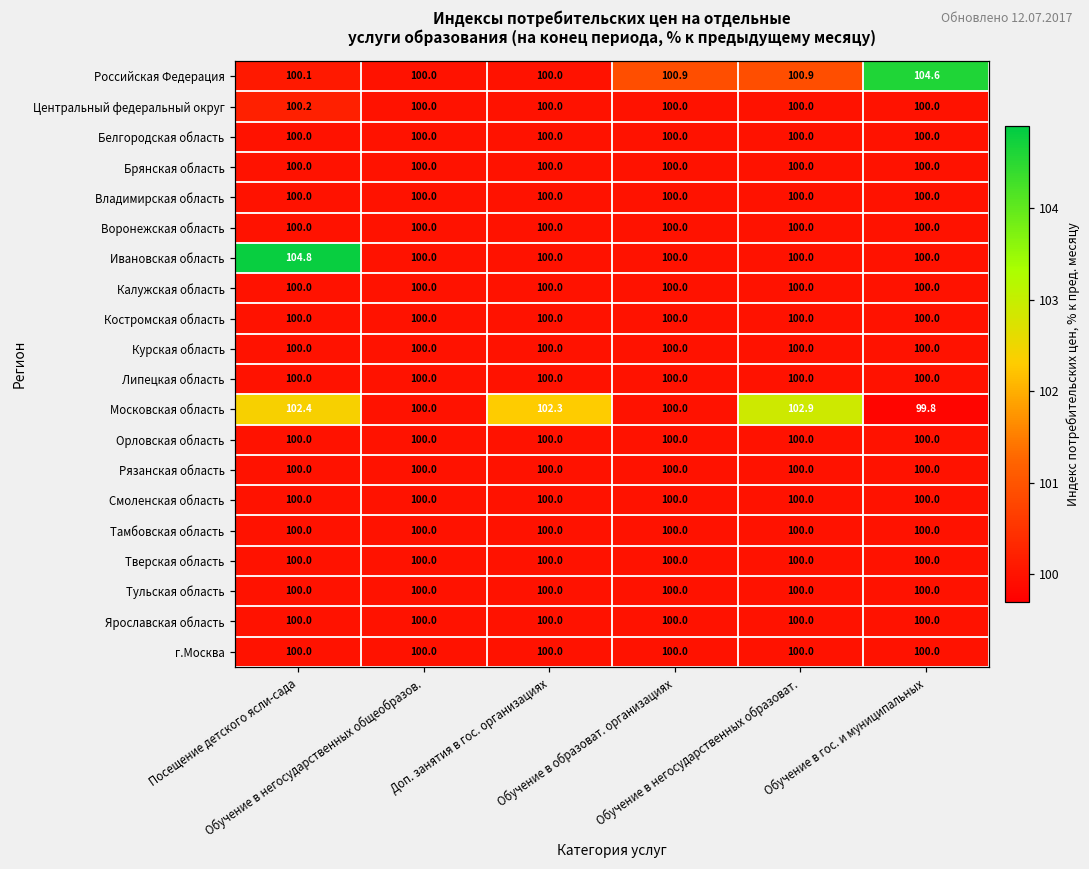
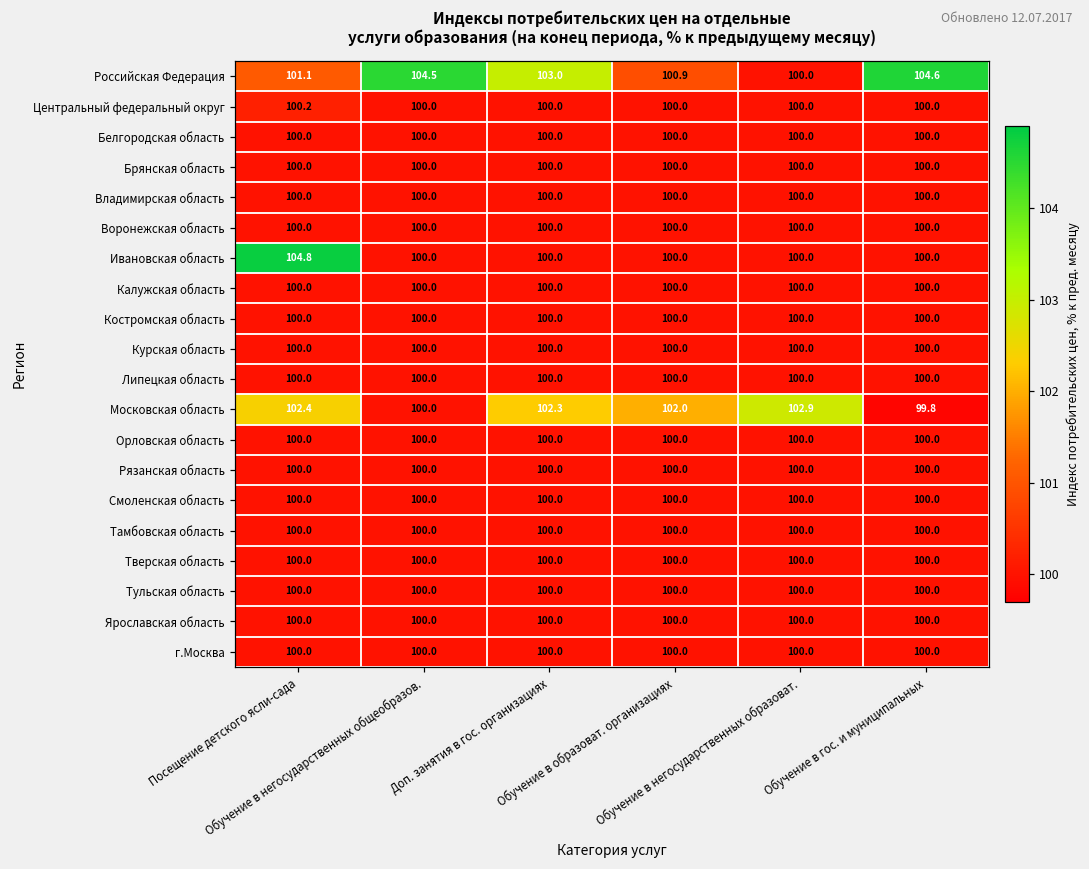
  {
    "Российская Федеpация": {
-     "Посещение детского ясли-сада": 100.1,
-     "Обучение в негосударственных общеобразов.": 100.0,
-     "Доп. занятия в гос. организациях": 100.0,
+     "Посещение детского ясли-сада": 101.1,
+     "Обучение в негосударственных общеобразов.": 104.5,
+     "Доп. занятия в гос. организациях": 103.0,
      "Обучение в образоват. организациях": 100.9,
-     "Обучение в негосударственных образоват.": 100.9,
+     "Обучение в негосударственных образоват.": 100.0,
      "Обучение в гос. и муниципальных": 104.6
    },
    "Центральный федеральный округ": {
      "Посещение детского ясли-сада": 100.2,
      "Обучение в негосударственных общеобразов.": 100.0,
      "Доп. занятия в гос. организациях": 100.0,
      "Обучение в образоват. организациях": 100.0,
      "Обучение в негосударственных образоват.": 100.0,
      "Обучение в гос. и муниципальных": 100.0
    },
    "Белгородская область": {
      "Посещение детского ясли-сада": 100.0,
      "Обучение в негосударственных общеобразов.": 100.0,
      "Доп. занятия в гос. организациях": 100.0,
      "Обучение в образоват. организациях": 100.0,
      "Обучение в негосударственных образоват.": 100.0,
      "Обучение в гос. и муниципальных": 100.0
    },
    "Брянская область": {
      "Посещение детского ясли-сада": 100.0,
      "Обучение в негосударственных общеобразов.": 100.0,
      "Доп. занятия в гос. организациях": 100.0,
      "Обучение в образоват. организациях": 100.0,
      "Обучение в негосударственных образоват.": 100.0,
      "Обучение в гос. и муниципальных": 100.0
    },
    "Владимирская область": {
      "Посещение детского ясли-сада": 100.0,
      "Обучение в негосударственных общеобразов.": 100.0,
      "Доп. занятия в гос. организациях": 100.0,
      "Обучение в образоват. организациях": 100.0,
      "Обучение в негосударственных образоват.": 100.0,
      "Обучение в гос. и муниципальных": 100.0
    },
    "Воронежская область": {
      "Посещение детского ясли-сада": 100.0,
      "Обучение в негосударственных общеобразов.": 100.0,
      "Доп. занятия в гос. организациях": 100.0,
      "Обучение в образоват. организациях": 100.0,
      "Обучение в негосударственных образоват.": 100.0,
      "Обучение в гос. и муниципальных": 100.0
    },
    "Ивановская область": {
      "Посещение детского ясли-сада": 104.8,
      "Обучение в негосударственных общеобразов.": 100.0,
      "Доп. занятия в гос. организациях": 100.0,
      "Обучение в образоват. организациях": 100.0,
      "Обучение в негосударственных образоват.": 100.0,
      "Обучение в гос. и муниципальных": 100.0
    },
    "Калужская область": {
      "Посещение детского ясли-сада": 100.0,
      "Обучение в негосударственных общеобразов.": 100.0,
      "Доп. занятия в гос. организациях": 100.0,
      "Обучение в образоват. организациях": 100.0,
      "Обучение в негосударственных образоват.": 100.0,
      "Обучение в гос. и муниципальных": 100.0
    },
    "Костромская область": {
      "Посещение детского ясли-сада": 100.0,
      "Обучение в негосударственных общеобразов.": 100.0,
      "Доп. занятия в гос. организациях": 100.0,
      "Обучение в образоват. организациях": 100.0,
      "Обучение в негосударственных образоват.": 100.0,
      "Обучение в гос. и муниципальных": 100.0
    },
    "Курская область": {
      "Посещение детского ясли-сада": 100.0,
      "Обучение в негосударственных общеобразов.": 100.0,
      "Доп. занятия в гос. организациях": 100.0,
      "Обучение в образоват. организациях": 100.0,
      "Обучение в негосударственных образоват.": 100.0,
      "Обучение в гос. и муниципальных": 100.0
    },
    "Липецкая область": {
      "Посещение детского ясли-сада": 100.0,
      "Обучение в негосударственных общеобразов.": 100.0,
      "Доп. занятия в гос. организациях": 100.0,
      "Обучение в образоват. организациях": 100.0,
      "Обучение в негосударственных образоват.": 100.0,
      "Обучение в гос. и муниципальных": 100.0
    },
    "Московская область": {
      "Посещение детского ясли-сада": 102.4,
      "Обучение в негосударственных общеобразов.": 100.0,
      "Доп. занятия в гос. организациях": 102.3,
-     "Обучение в образоват. организациях": 100.0,
+     "Обучение в образоват. организациях": 102.0,
      "Обучение в негосударственных образоват.": 102.9,
      "Обучение в гос. и муниципальных": 99.8
    },
    "Орловская область": {
      "Посещение детского ясли-сада": 100.0,
      "Обучение в негосударственных общеобразов.": 100.0,
      "Доп. занятия в гос. организациях": 100.0,
      "Обучение в образоват. организациях": 100.0,
      "Обучение в негосударственных образоват.": 100.0,
      "Обучение в гос. и муниципальных": 100.0
    },
    "Рязанская область": {
      "Посещение детского ясли-сада": 100.0,
      "Обучение в негосударственных общеобразов.": 100.0,
      "Доп. занятия в гос. организациях": 100.0,
      "Обучение в образоват. организациях": 100.0,
      "Обучение в негосударственных образоват.": 100.0,
      "Обучение в гос. и муниципальных": 100.0
    },
    "Смоленская область": {
      "Посещение детского ясли-сада": 100.0,
      "Обучение в негосударственных общеобразов.": 100.0,
      "Доп. занятия в гос. организациях": 100.0,
      "Обучение в образоват. организациях": 100.0,
      "Обучение в негосударственных образоват.": 100.0,
      "Обучение в гос. и муниципальных": 100.0
    },
    "Тамбовская область": {
      "Посещение детского ясли-сада": 100.0,
      "Обучение в негосударственных общеобразов.": 100.0,
      "Доп. занятия в гос. организациях": 100.0,
      "Обучение в образоват. организациях": 100.0,
      "Обучение в негосударственных образоват.": 100.0,
      "Обучение в гос. и муниципальных": 100.0
    },
    "Тверская область": {
      "Посещение детского ясли-сада": 100.0,
      "Обучение в негосударственных общеобразов.": 100.0,
      "Доп. занятия в гос. организациях": 100.0,
      "Обучение в образоват. организациях": 100.0,
      "Обучение в негосударственных образоват.": 100.0,
      "Обучение в гос. и муниципальных": 100.0
    },
    "Тульская область": {
      "Посещение детского ясли-сада": 100.0,
      "Обучение в негосударственных общеобразов.": 100.0,
      "Доп. занятия в гос. организациях": 100.0,
      "Обучение в образоват. организациях": 100.0,
      "Обучение в негосударственных образоват.": 100.0,
      "Обучение в гос. и муниципальных": 100.0
    },
    "Ярославская область": {
      "Посещение детского ясли-сада": 100.0,
      "Обучение в негосударственных общеобразов.": 100.0,
      "Доп. занятия в гос. организациях": 100.0,
      "Обучение в образоват. организациях": 100.0,
      "Обучение в негосударственных образоват.": 100.0,
      "Обучение в гос. и муниципальных": 100.0
    },
    "г.Москва": {
      "Посещение детского ясли-сада": 100.0,
      "Обучение в негосударственных общеобразов.": 100.0,
      "Доп. занятия в гос. организациях": 100.0,
      "Обучение в образоват. организациях": 100.0,
      "Обучение в негосударственных образоват.": 100.0,
      "Обучение в гос. и муниципальных": 100.0
    }
  }
